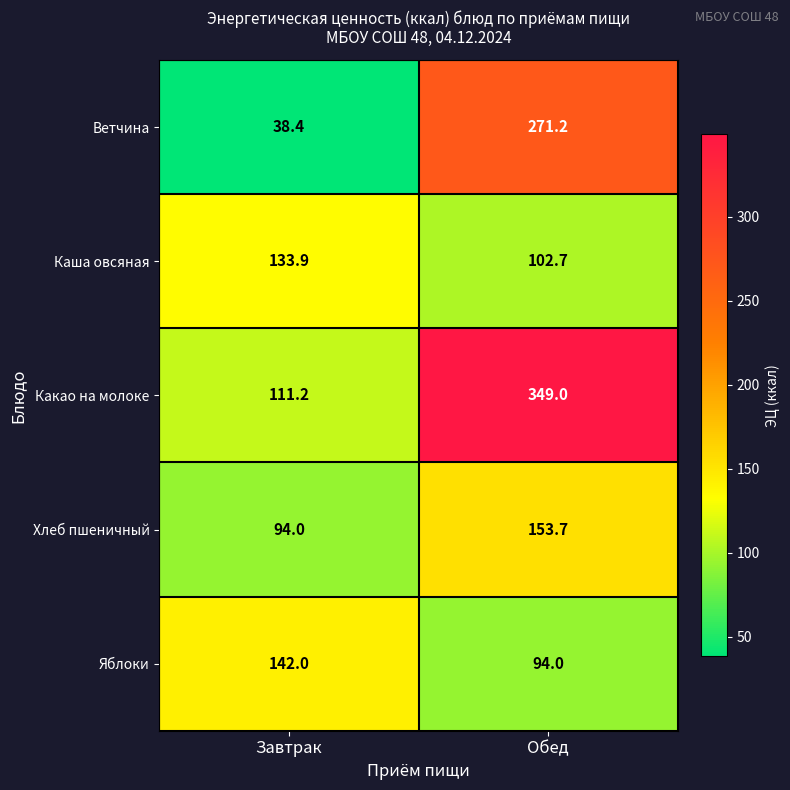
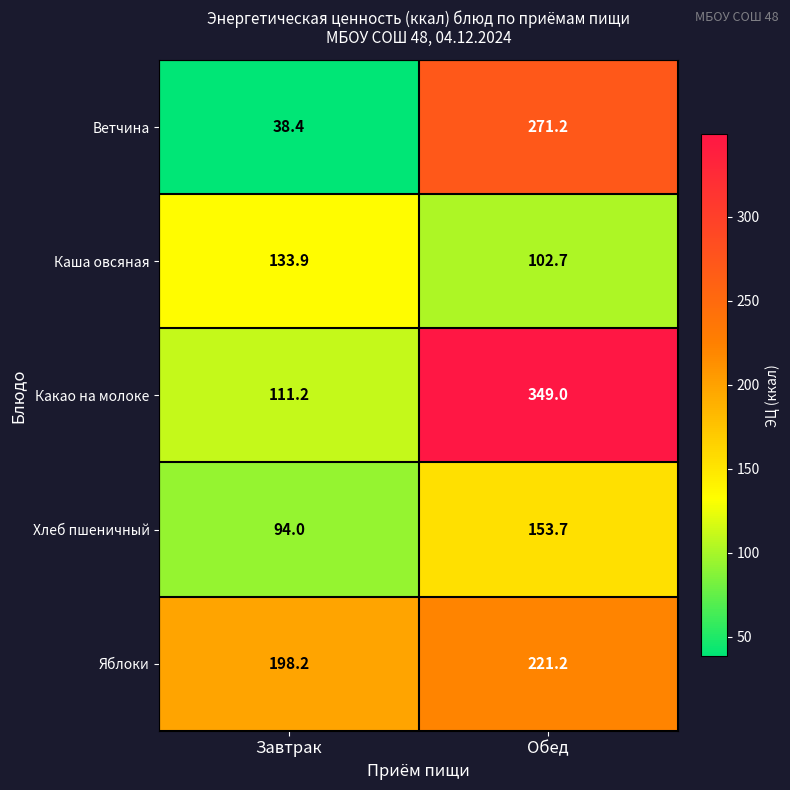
  {
    "Ветчина": {
      "Завтрак": 38.4,
      "Обед": 271.2
    },
    "Каша овсяная": {
      "Завтрак": 133.9,
      "Обед": 102.7
    },
    "Какао на молоке": {
      "Завтрак": 111.2,
      "Обед": 349.0
    },
    "Хлеб пшеничный": {
      "Завтрак": 94.0,
      "Обед": 153.7
    },
    "Яблоки": {
-     "Завтрак": 142.0,
-     "Обед": 94.0
+     "Завтрак": 198.2,
+     "Обед": 221.2
    }
  }
